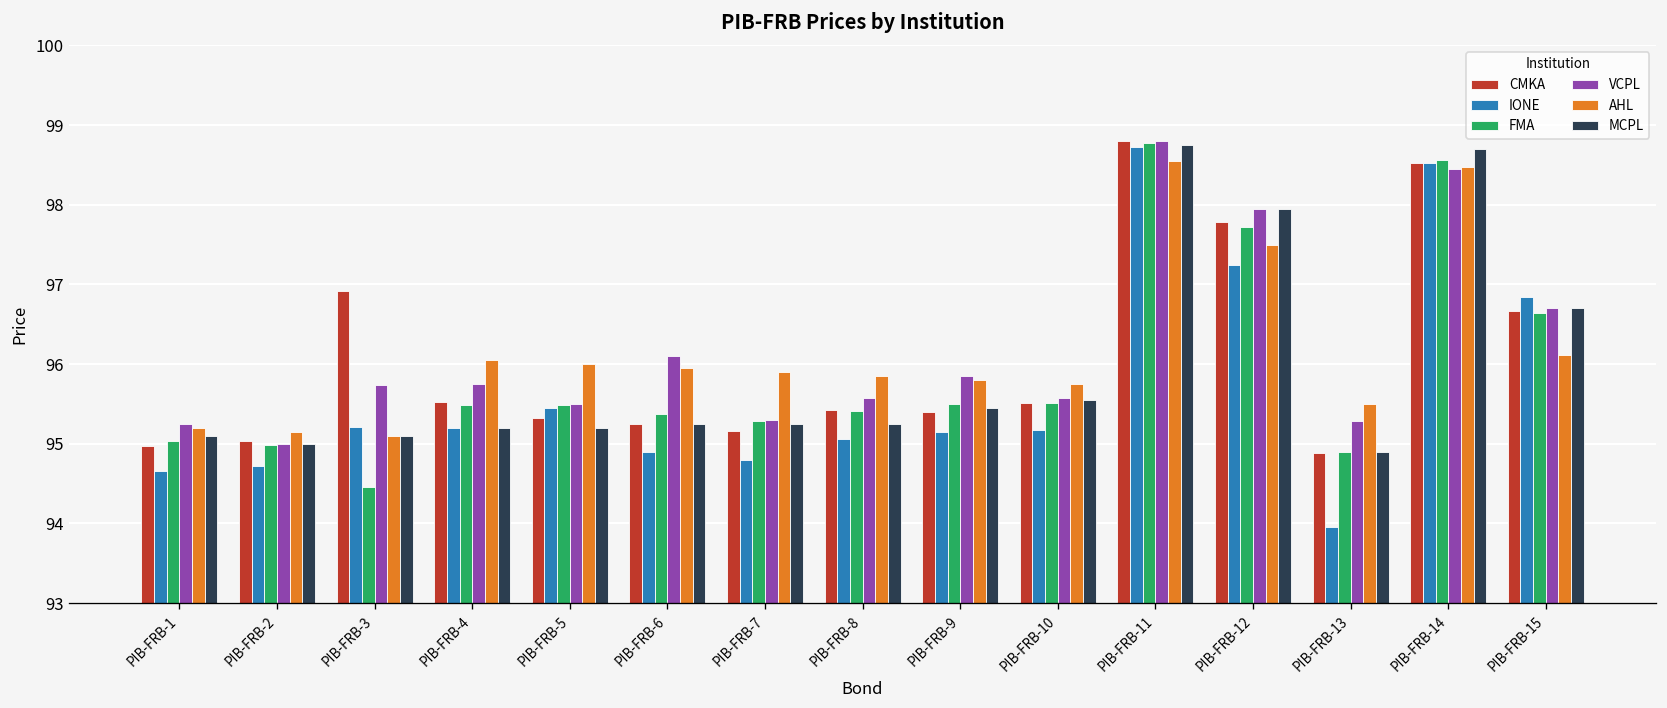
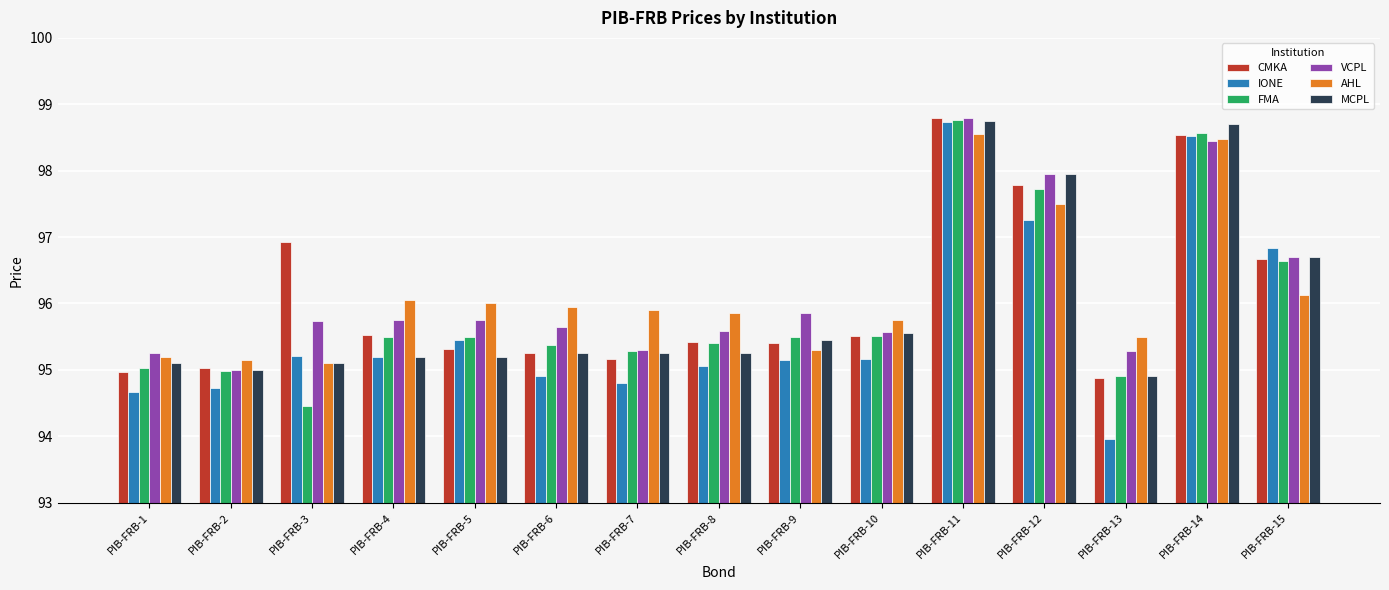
  {
    "CMKA": {
      "PIB-FRB-1": 95.0,
      "PIB-FRB-2": 95.0,
      "PIB-FRB-3": 96.9,
      "PIB-FRB-4": 95.5,
      "PIB-FRB-5": 95.3,
      "PIB-FRB-6": 95.3,
      "PIB-FRB-7": 95.2,
      "PIB-FRB-8": 95.4,
      "PIB-FRB-9": 95.4,
      "PIB-FRB-10": 95.5,
      "PIB-FRB-11": 98.8,
      "PIB-FRB-12": 97.8,
      "PIB-FRB-13": 94.9,
      "PIB-FRB-14": 98.5,
      "PIB-FRB-15": 96.7
    },
    "IONE": {
      "PIB-FRB-1": 94.7,
      "PIB-FRB-2": 94.7,
      "PIB-FRB-3": 95.2,
      "PIB-FRB-4": 95.2,
      "PIB-FRB-5": 95.5,
      "PIB-FRB-6": 94.9,
      "PIB-FRB-7": 94.8,
      "PIB-FRB-8": 95.1,
      "PIB-FRB-9": 95.2,
      "PIB-FRB-10": 95.2,
      "PIB-FRB-11": 98.7,
      "PIB-FRB-12": 97.3,
      "PIB-FRB-13": 94.0,
      "PIB-FRB-14": 98.5,
      "PIB-FRB-15": 96.8
    },
    "FMA": {
      "PIB-FRB-1": 95.0,
      "PIB-FRB-2": 95.0,
      "PIB-FRB-3": 94.5,
      "PIB-FRB-4": 95.5,
      "PIB-FRB-5": 95.5,
      "PIB-FRB-6": 95.4,
      "PIB-FRB-7": 95.3,
      "PIB-FRB-8": 95.4,
      "PIB-FRB-9": 95.5,
      "PIB-FRB-10": 95.5,
      "PIB-FRB-11": 98.8,
      "PIB-FRB-12": 97.7,
      "PIB-FRB-13": 94.9,
      "PIB-FRB-14": 98.6,
      "PIB-FRB-15": 96.6
    },
    "VCPL": {
      "PIB-FRB-1": 95.3,
      "PIB-FRB-2": 95.0,
      "PIB-FRB-3": 95.7,
      "PIB-FRB-4": 95.8,
-     "PIB-FRB-5": 95.5,
-     "PIB-FRB-6": 96.1,
+     "PIB-FRB-5": 95.8,
+     "PIB-FRB-6": 95.7,
      "PIB-FRB-7": 95.3,
      "PIB-FRB-8": 95.6,
      "PIB-FRB-9": 95.9,
      "PIB-FRB-10": 95.6,
      "PIB-FRB-11": 98.8,
      "PIB-FRB-12": 98.0,
      "PIB-FRB-13": 95.3,
      "PIB-FRB-14": 98.5,
      "PIB-FRB-15": 96.7
    },
    "AHL": {
      "PIB-FRB-1": 95.2,
      "PIB-FRB-2": 95.2,
      "PIB-FRB-3": 95.1,
      "PIB-FRB-4": 96.1,
      "PIB-FRB-5": 96.0,
      "PIB-FRB-6": 96.0,
      "PIB-FRB-7": 95.9,
      "PIB-FRB-8": 95.9,
-     "PIB-FRB-9": 95.8,
+     "PIB-FRB-9": 95.3,
      "PIB-FRB-10": 95.8,
      "PIB-FRB-11": 98.6,
      "PIB-FRB-12": 97.5,
      "PIB-FRB-13": 95.5,
      "PIB-FRB-14": 98.5,
      "PIB-FRB-15": 96.1
    },
    "MCPL": {
      "PIB-FRB-1": 95.1,
      "PIB-FRB-2": 95.0,
      "PIB-FRB-3": 95.1,
      "PIB-FRB-4": 95.2,
      "PIB-FRB-5": 95.2,
      "PIB-FRB-6": 95.3,
      "PIB-FRB-7": 95.3,
      "PIB-FRB-8": 95.3,
      "PIB-FRB-9": 95.5,
      "PIB-FRB-10": 95.6,
      "PIB-FRB-11": 98.8,
      "PIB-FRB-12": 98.0,
      "PIB-FRB-13": 94.9,
      "PIB-FRB-14": 98.7,
      "PIB-FRB-15": 96.7
    }
  }
